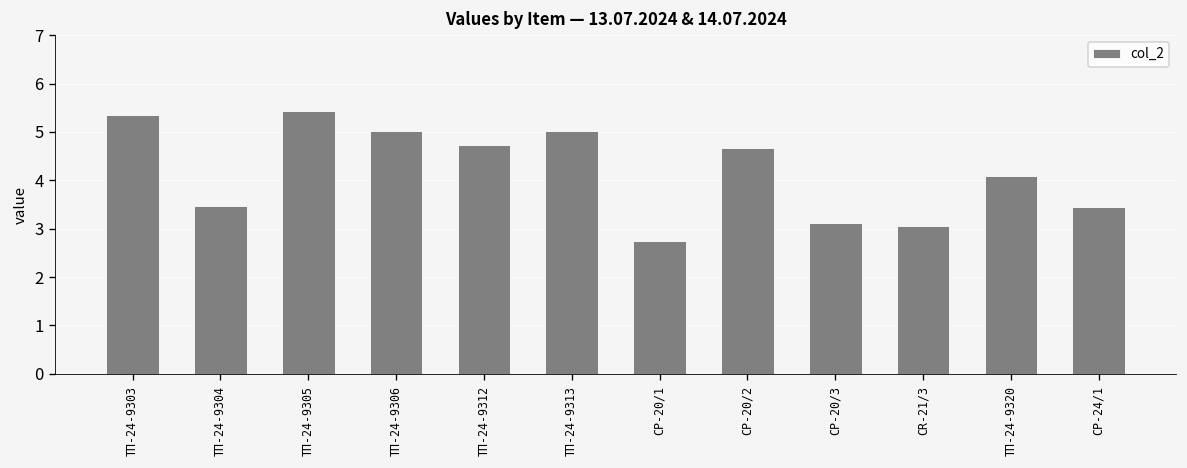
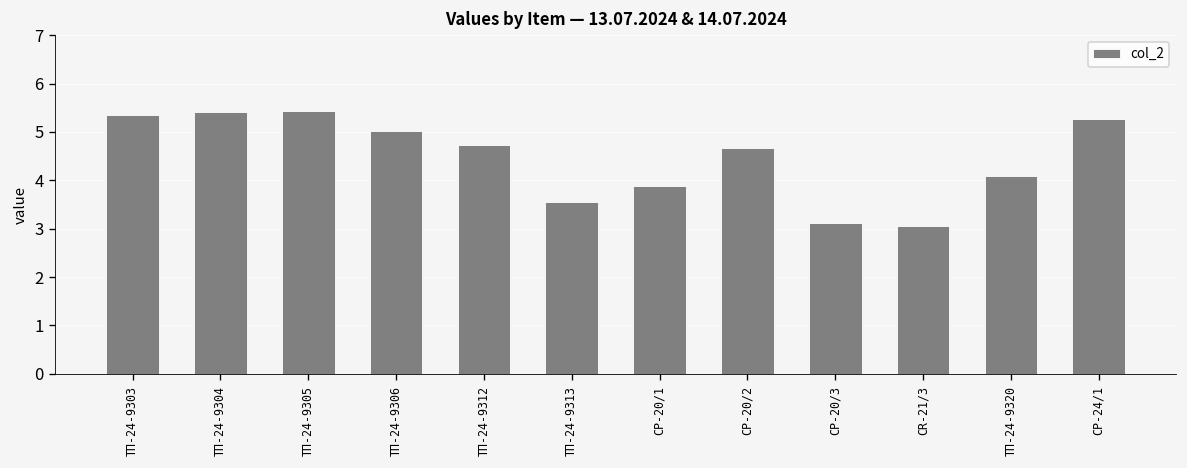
  {
    "ТП-24-9303": 5.4,
-   "ТП-24-9304": 3.5,
+   "ТП-24-9304": 5.4,
    "ТП-24-9305": 5.4,
    "ТП-24-9306": 5.0,
    "ТП-24-9312": 4.7,
-   "ТП-24-9313": 5.0,
-   "CP-20/1": 2.7,
+   "ТП-24-9313": 3.6,
+   "CP-20/1": 3.9,
    "CP-20/2": 4.7,
    "CP-20/3": 3.1,
    "CR-21/3": 3.1,
    "ТП-24-9320": 4.1,
-   "CP-24/1": 3.5
+   "CP-24/1": 5.3
  }
